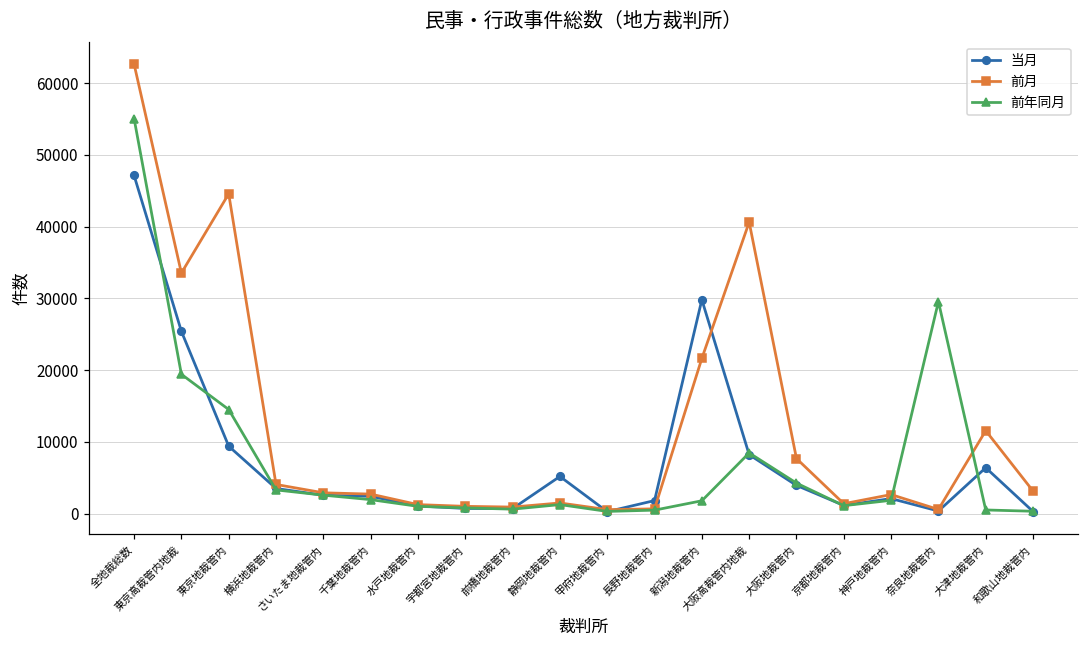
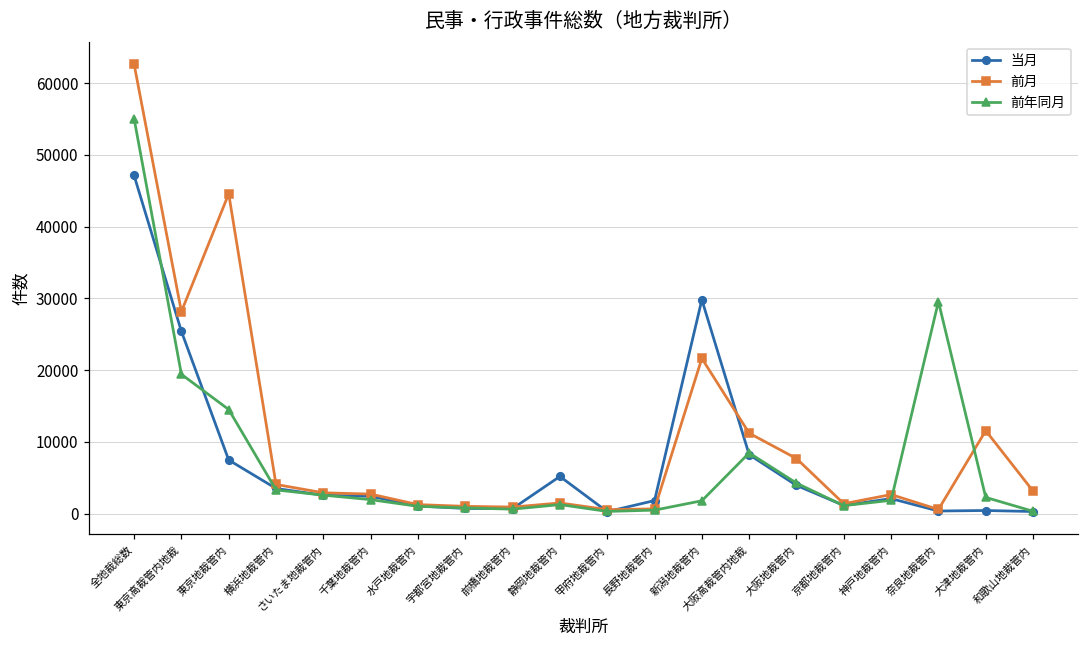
  {
    "当月": {
      "全地裁総数": 47000,
      "東京高裁管内地裁": 25000,
-     "東京地裁管内": 9000,
+     "東京地裁管内": 7000,
      "静岡地裁管内": 5000,
      "長野地裁管内": 2000,
      "新潟地裁管内": 30000,
-     "大津地裁管内": 6000
+     "大津地裁管内": 0
    },
    "前月": {
      "全地裁総数": 63000,
-     "東京高裁管内地裁": 34000,
+     "東京高裁管内地裁": 28000,
      "東京地裁管内": 45000,
      "横浜地裁管内": 4000,
      "新潟地裁管内": 22000,
-     "大阪高裁管内地裁": 41000,
+     "大阪高裁管内地裁": 11000,
      "大阪地裁管内": 8000,
      "神戸地裁管内": 3000,
      "大津地裁管内": 12000,
      "和歌山地裁管内": 3000
    },
    "前年同月": {
      "全地裁総数": 55000,
      "東京高裁管内地裁": 19000,
      "東京地裁管内": 15000,
      "千葉地裁管内": 2000,
      "新潟地裁管内": 2000,
      "奈良地裁管内": 30000,
-     "大津地裁管内": 1000
+     "大津地裁管内": 2000
    }
  }
